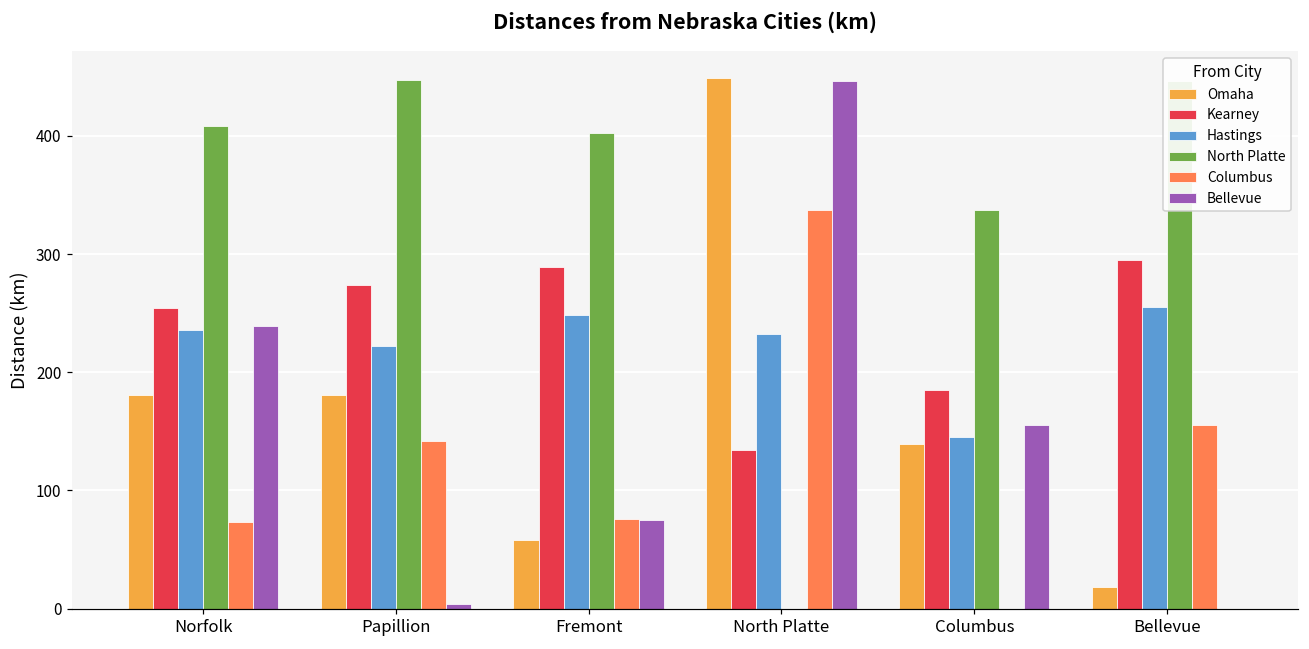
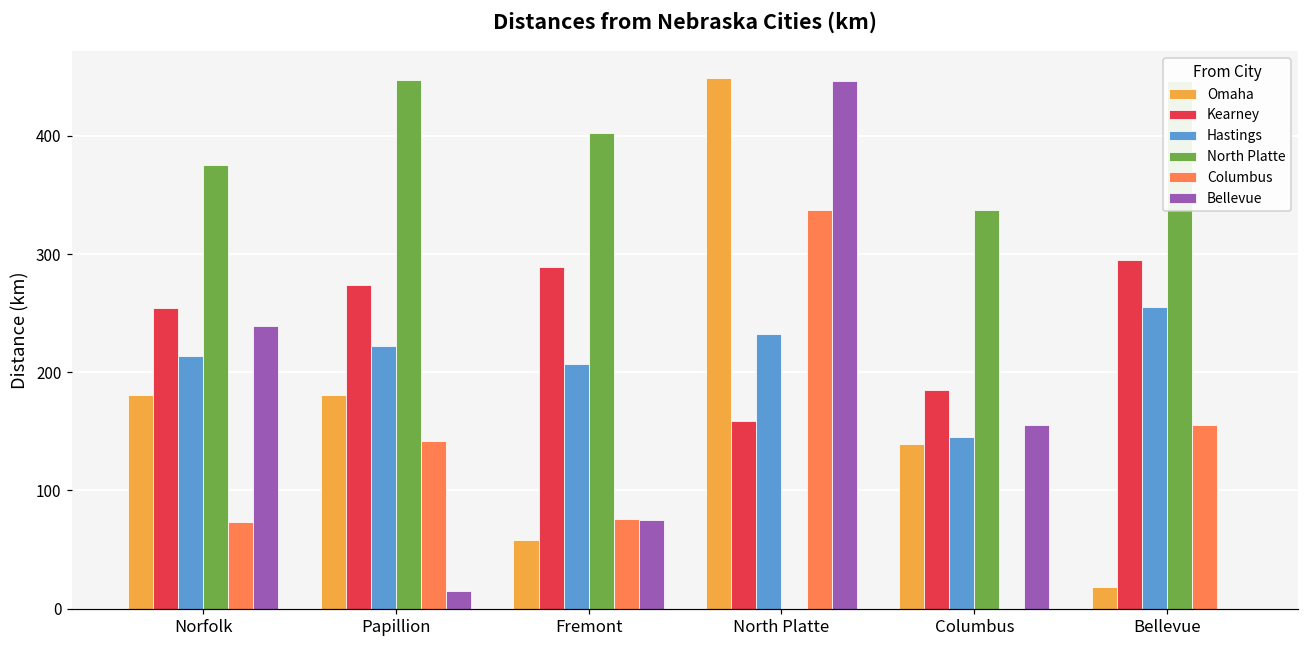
  {
    "Kearney": {
      "Norfolk": 254,
      "Papillion": 274,
      "Fremont": 289,
-     "North Platte": 134,
+     "North Platte": 159,
      "Columbus": 185,
      "Bellevue": 295
    },
    "Hastings": {
-     "Norfolk": 236,
+     "Norfolk": 214,
      "Papillion": 222,
-     "Fremont": 248,
+     "Fremont": 207,
      "North Platte": 232,
      "Columbus": 145,
      "Bellevue": 255
    },
    "North Platte": {
-     "Norfolk": 408,
+     "Norfolk": 375,
      "Papillion": 447,
      "Fremont": 402,
      "North Platte": 0,
      "Columbus": 337
    },
    "Bellevue": {
      "Norfolk": 239,
-     "Papillion": 4,
+     "Papillion": 15,
      "Fremont": 75,
      "North Platte": 446,
      "Columbus": 155,
      "Bellevue": 0
    }
  }
